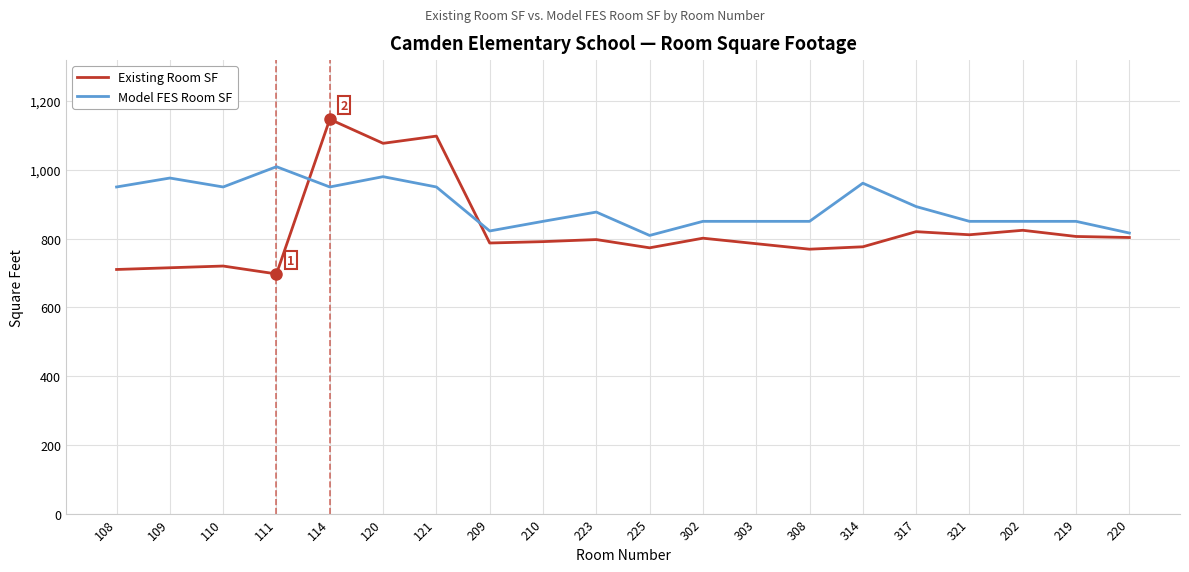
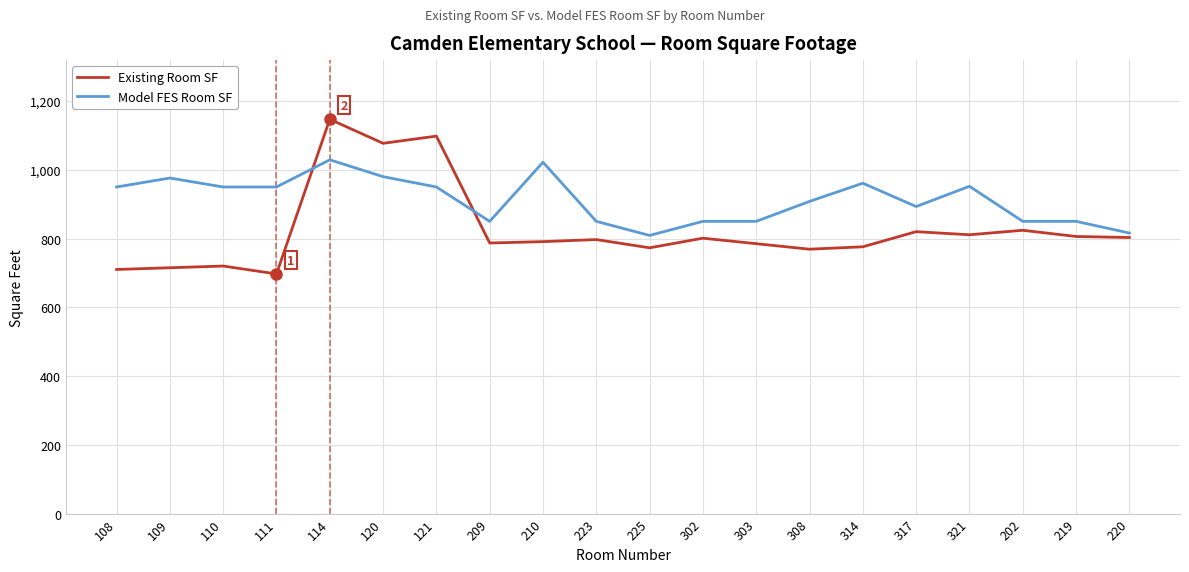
  {
    "Model FES Room SF": {
      "108": "950",
      "109": "980",
      "110": "950",
-     "111": "1,010",
-     "114": "950",
+     "111": "950",
+     "114": "1,030",
      "120": "980",
      "121": "950",
-     "209": "820",
-     "210": "850",
-     "223": "880",
+     "209": "850",
+     "210": "1,020",
+     "223": "850",
      "225": "810",
      "302": "850",
      "303": "850",
-     "308": "850",
+     "308": "910",
      "314": "960",
      "317": "890",
-     "321": "850",
+     "321": "950",
      "202": "850",
      "219": "850",
      "220": "820"
    }
  }
